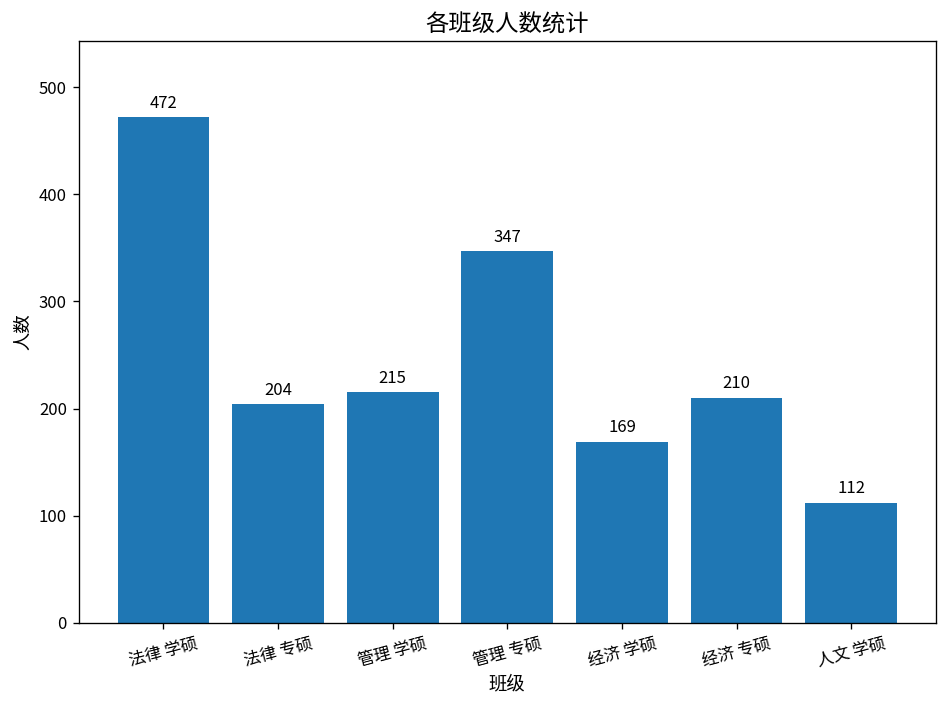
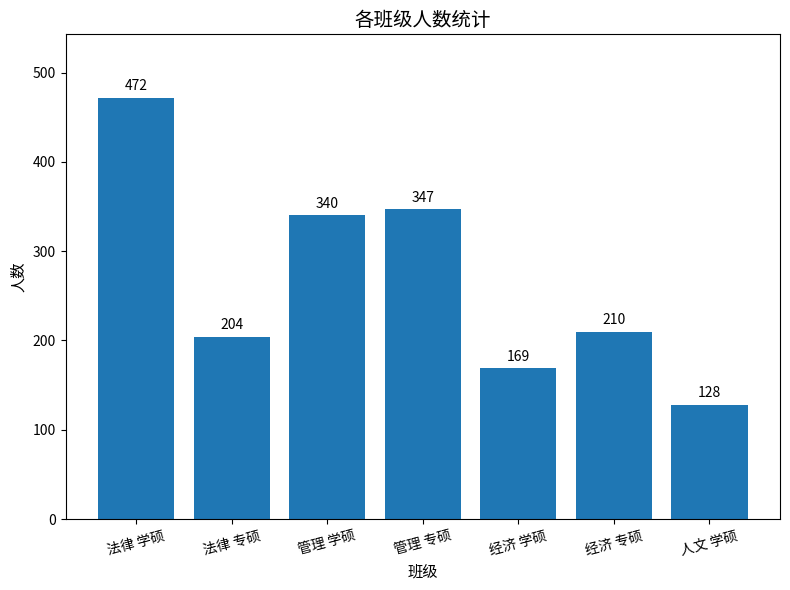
  {
    "法律 学硕": 472,
    "法律 专硕": 204,
-   "管理 学硕": 215,
+   "管理 学硕": 340,
    "管理 专硕": 347,
    "经济 学硕": 169,
    "经济 专硕": 210,
-   "人文 学硕": 112
+   "人文 学硕": 128
  }
